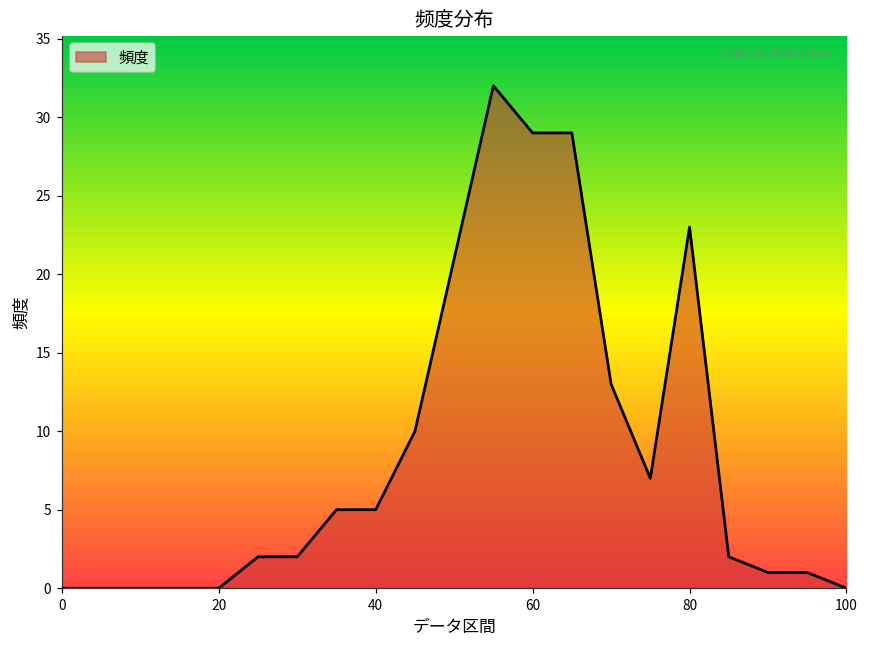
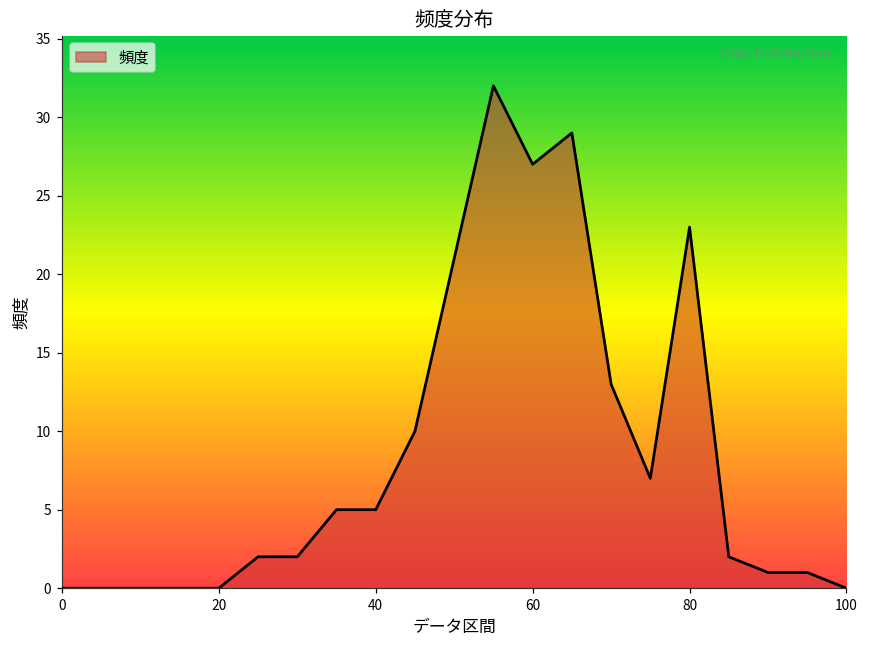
  {
    "0": 0,
    "20": 0,
    "40": 5,
-   "60": 29,
+   "60": 27,
    "80": 23,
    "100": 0
  }
